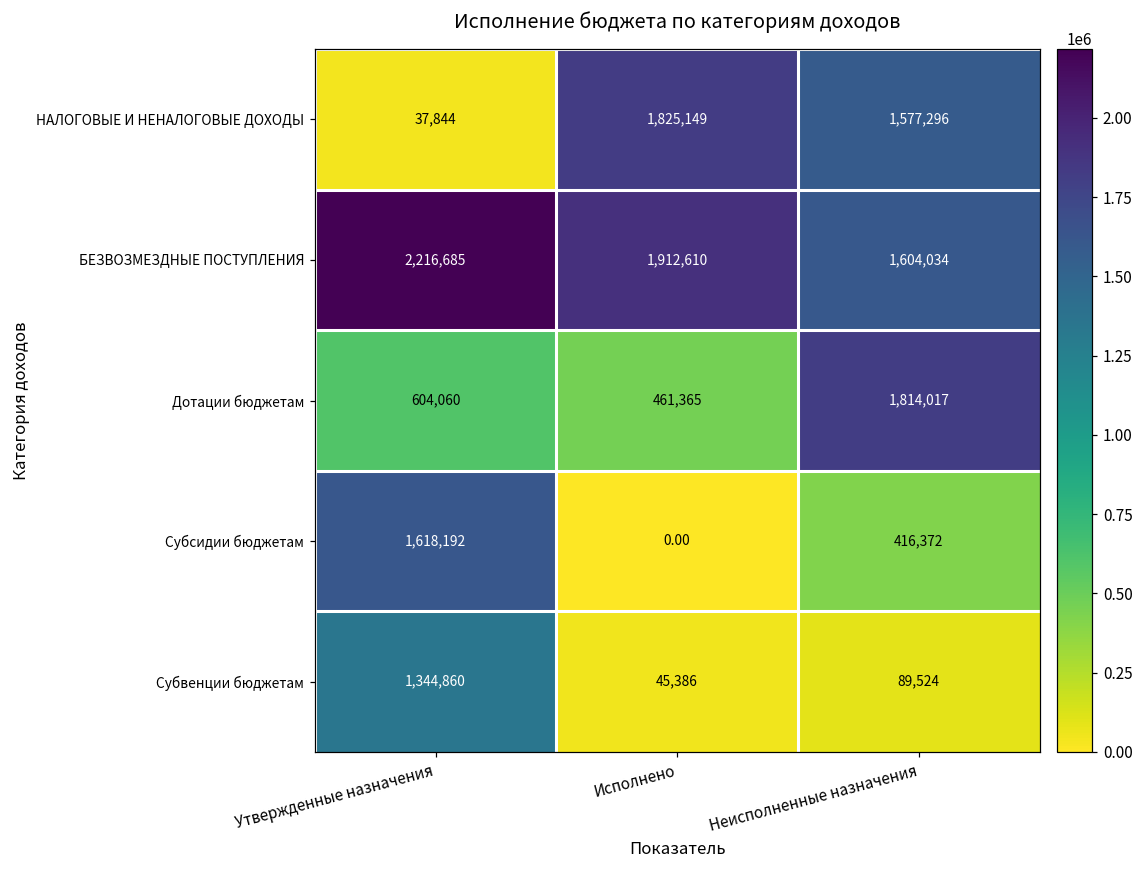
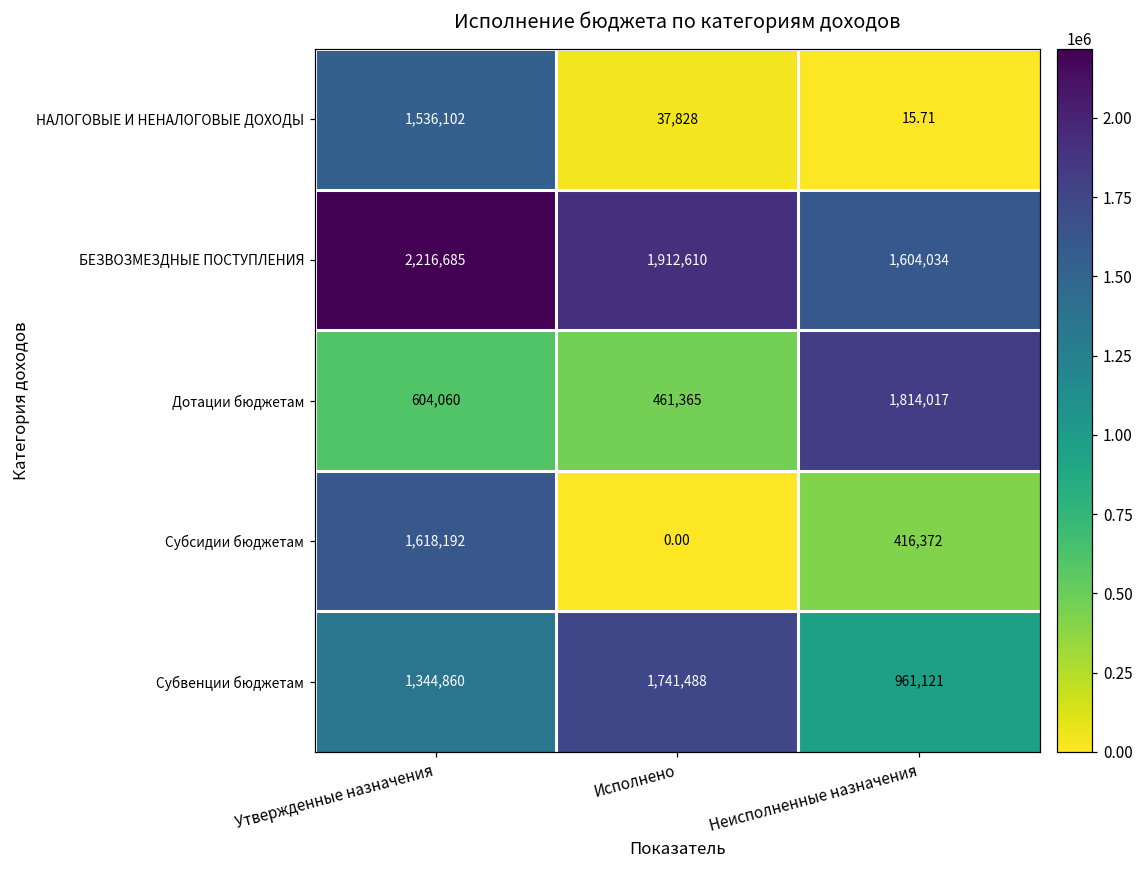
  {
    "НАЛОГОВЫЕ И НЕНАЛОГОВЫЕ ДОХОДЫ": {
-     "Утвержденные назначения": "37,844",
-     "Исполнено": "1,825,149",
-     "Неисполненные назначения": "1,577,296"
+     "Утвержденные назначения": "1,536,102",
+     "Исполнено": "37,828",
+     "Неисполненные назначения": "15.71"
    },
    "БЕЗВОЗМЕЗДНЫЕ ПОСТУПЛЕНИЯ": {
      "Утвержденные назначения": "2,216,685",
      "Исполнено": "1,912,610",
      "Неисполненные назначения": "1,604,034"
    },
    "Дотации бюджетам": {
      "Утвержденные назначения": "604,060",
      "Исполнено": "461,365",
      "Неисполненные назначения": "1,814,017"
    },
    "Субсидии бюджетам": {
      "Утвержденные назначения": "1,618,192",
      "Исполнено": "0.00",
      "Неисполненные назначения": "416,372"
    },
    "Субвенции бюджетам": {
      "Утвержденные назначения": "1,344,860",
-     "Исполнено": "45,386",
-     "Неисполненные назначения": "89,524"
+     "Исполнено": "1,741,488",
+     "Неисполненные назначения": "961,121"
    }
  }
